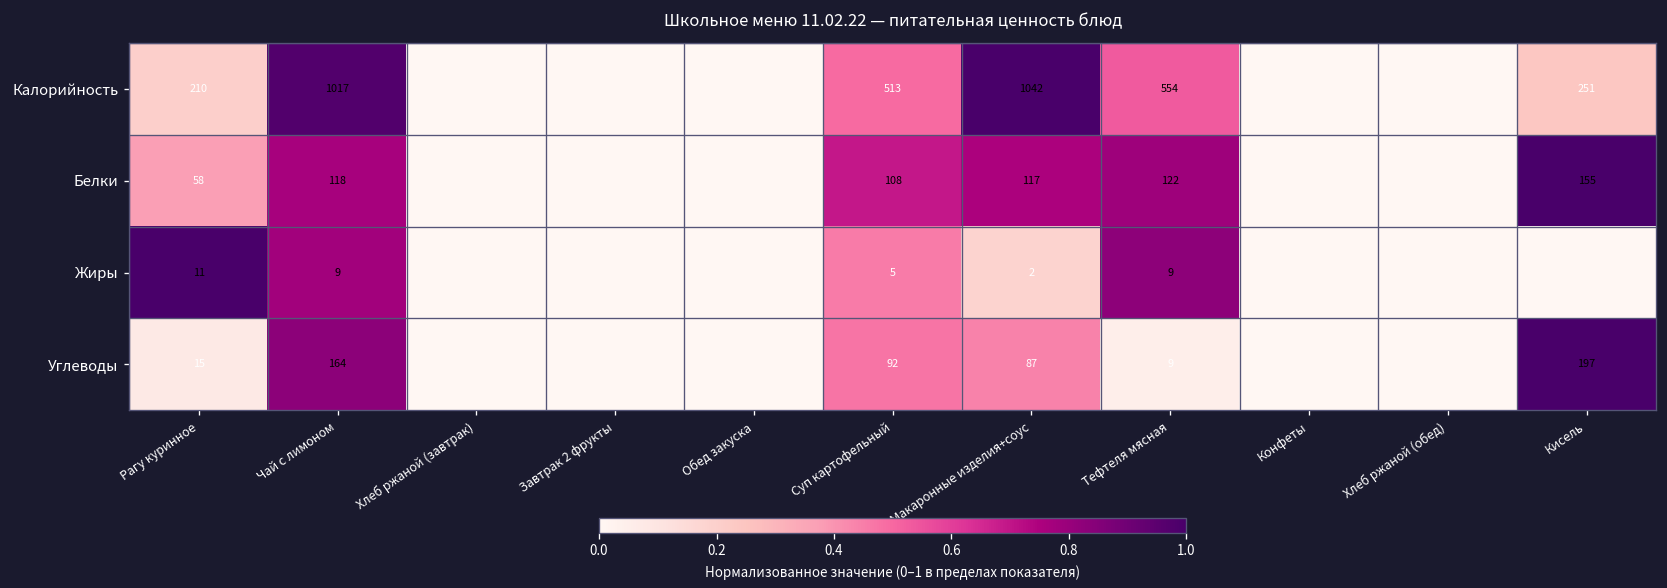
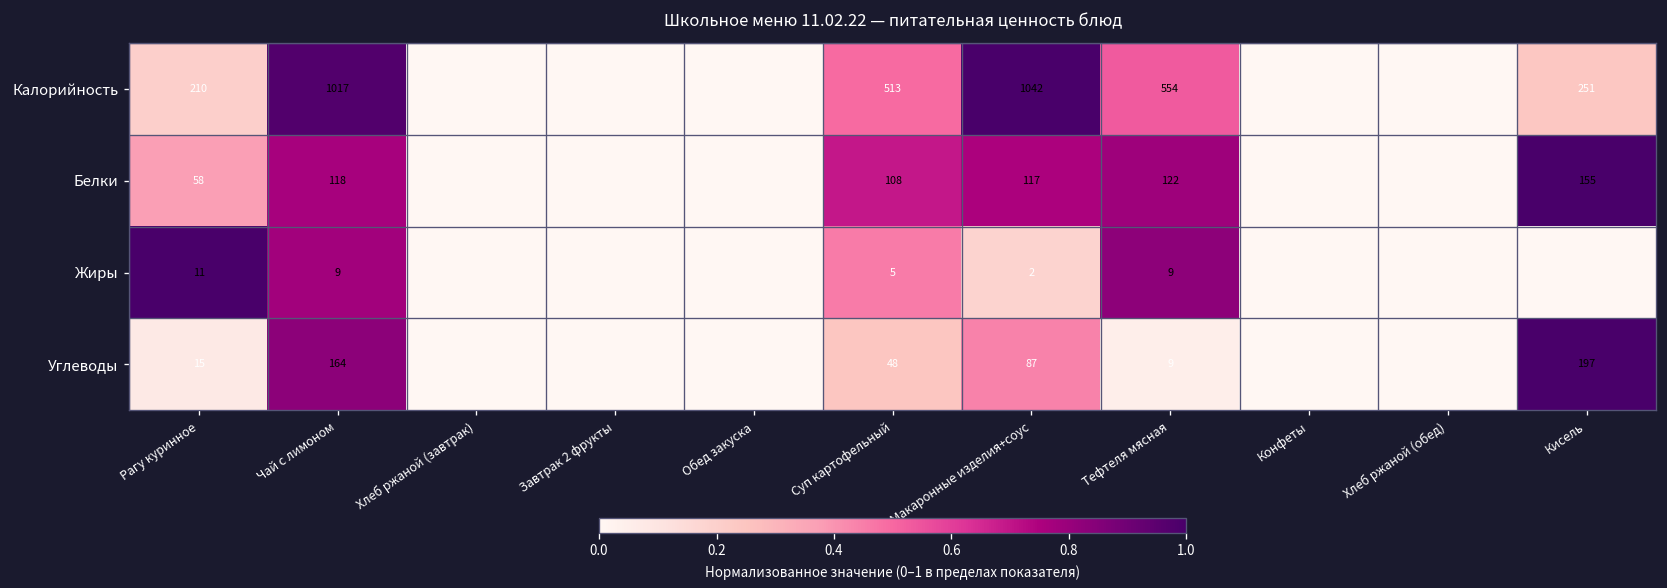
  {
    "Калорийность": {
      "Рагу куринное": 210,
      "Чай с лимоном": 1017,
      "Суп картофельный": 513,
      "Макаронные изделия+соус": 1042,
      "Тефтеля мясная": 554,
      "Кисель": 251
    },
    "Белки": {
      "Рагу куринное": 58,
      "Чай с лимоном": 118,
      "Суп картофельный": 108,
      "Макаронные изделия+соус": 117,
      "Тефтеля мясная": 122,
      "Кисель": 155
    },
    "Жиры": {
      "Рагу куринное": 11,
      "Чай с лимоном": 9,
      "Суп картофельный": 5,
      "Макаронные изделия+соус": 2,
      "Тефтеля мясная": 9
    },
    "Углеводы": {
      "Чай с лимоном": 164,
-     "Суп картофельный": 92,
+     "Суп картофельный": 48,
      "Макаронные изделия+соус": 87,
      "Кисель": 197
    }
  }
